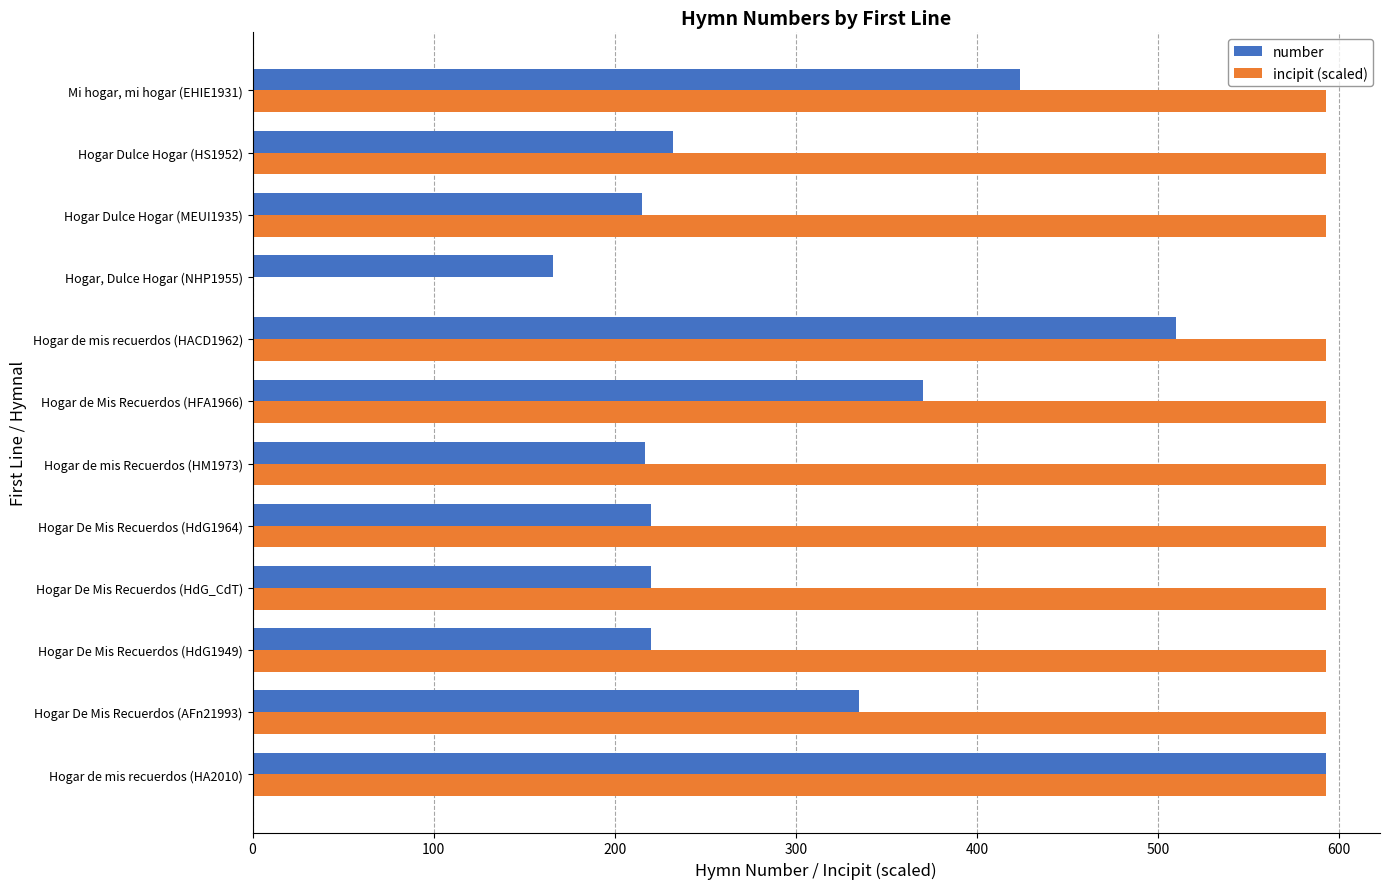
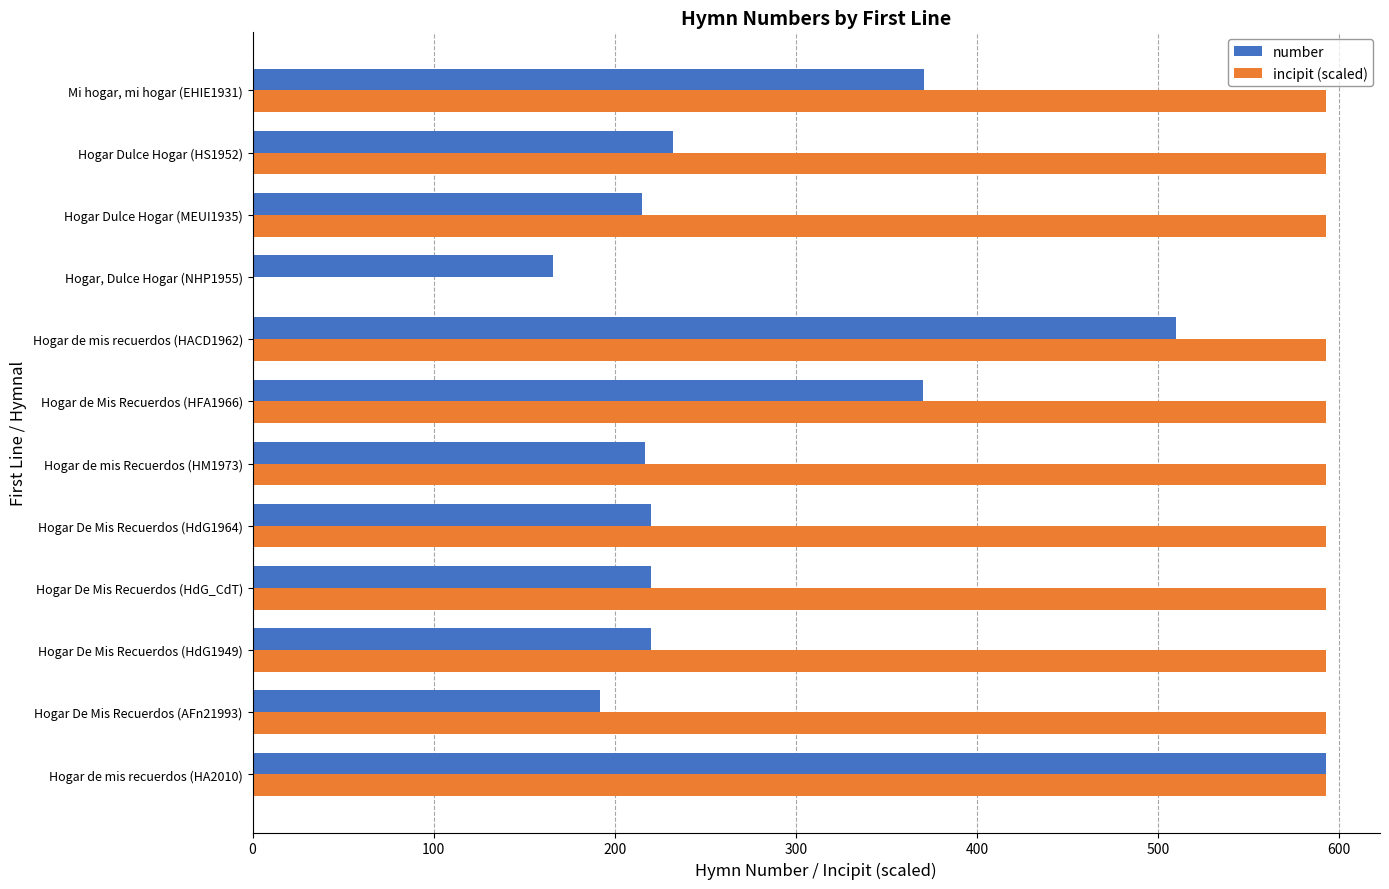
  {
    "number": {
-     "Mi hogar, mi hogar (EHIE1931)": 424,
+     "Mi hogar, mi hogar (EHIE1931)": 371,
      "Hogar Dulce Hogar (HS1952)": 232,
      "Hogar Dulce Hogar (MEUI1935)": 215,
      "Hogar, Dulce Hogar (NHP1955)": 166,
      "Hogar de mis recuerdos (HACD1962)": 510,
      "Hogar de Mis Recuerdos (HFA1966)": 370,
      "Hogar de mis Recuerdos (HM1973)": 217,
      "Hogar De Mis Recuerdos (HdG1964)": 220,
      "Hogar De Mis Recuerdos (HdG_CdT)": 220,
      "Hogar De Mis Recuerdos (HdG1949)": 220,
-     "Hogar De Mis Recuerdos (AFn21993)": 335,
+     "Hogar De Mis Recuerdos (AFn21993)": 192,
      "Hogar de mis recuerdos (HA2010)": 593
    },
    "incipit (scaled)": {
      "Mi hogar, mi hogar (EHIE1931)": 593,
      "Hogar Dulce Hogar (HS1952)": 593,
      "Hogar Dulce Hogar (MEUI1935)": 593,
      "Hogar de mis recuerdos (HACD1962)": 593,
      "Hogar de Mis Recuerdos (HFA1966)": 593,
      "Hogar de mis Recuerdos (HM1973)": 593,
      "Hogar De Mis Recuerdos (HdG1964)": 593,
      "Hogar De Mis Recuerdos (HdG_CdT)": 593,
      "Hogar De Mis Recuerdos (HdG1949)": 593,
      "Hogar De Mis Recuerdos (AFn21993)": 593,
      "Hogar de mis recuerdos (HA2010)": 593
    }
  }
